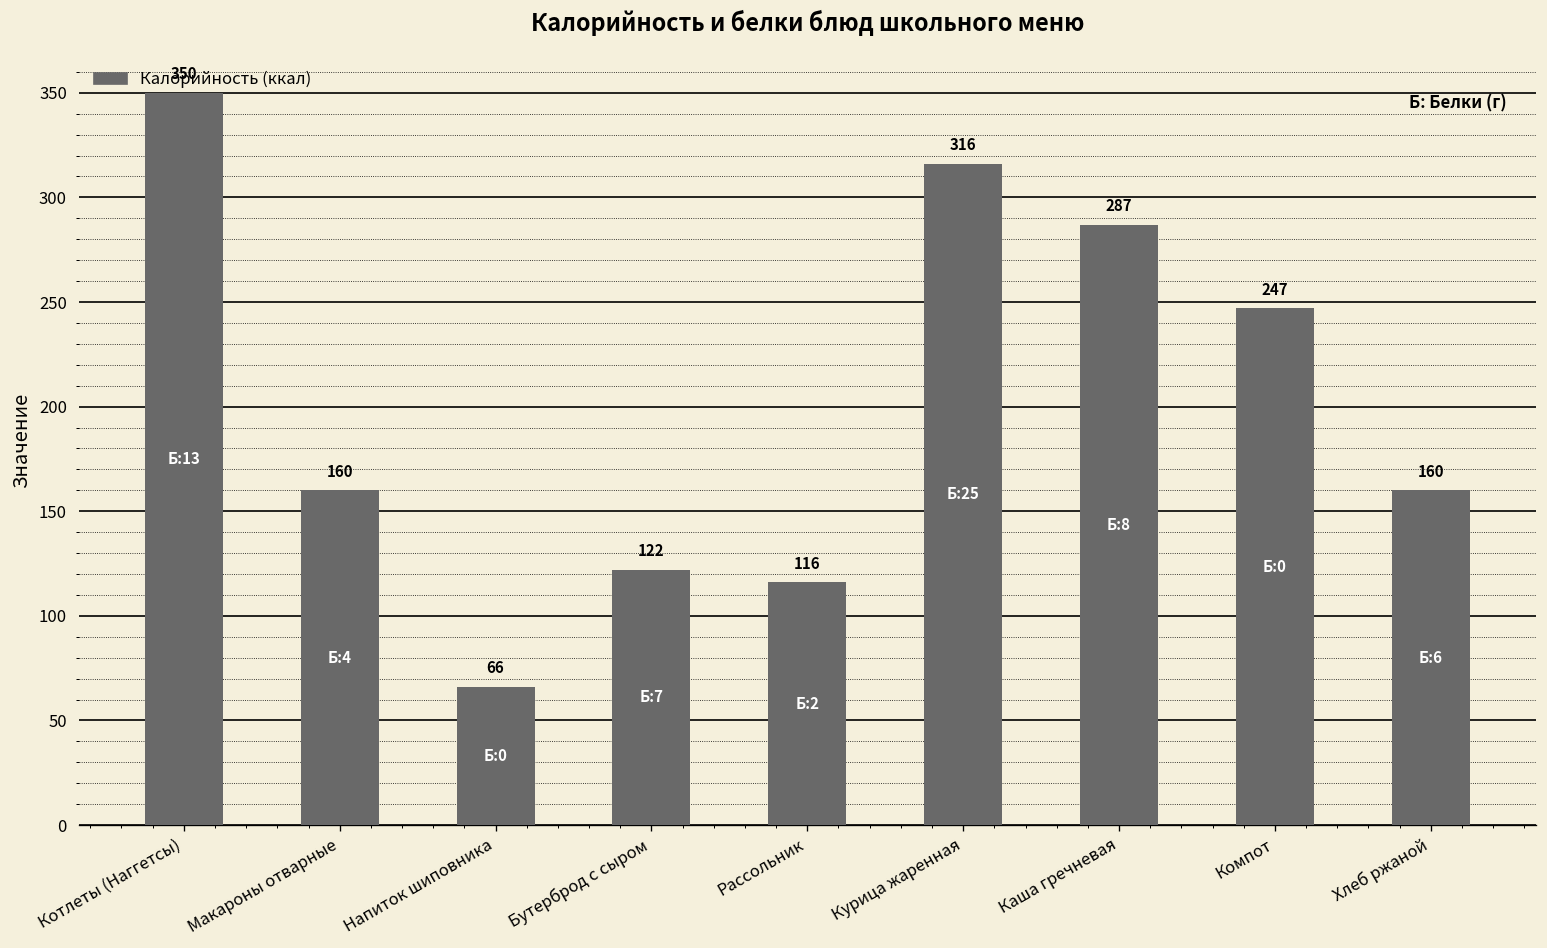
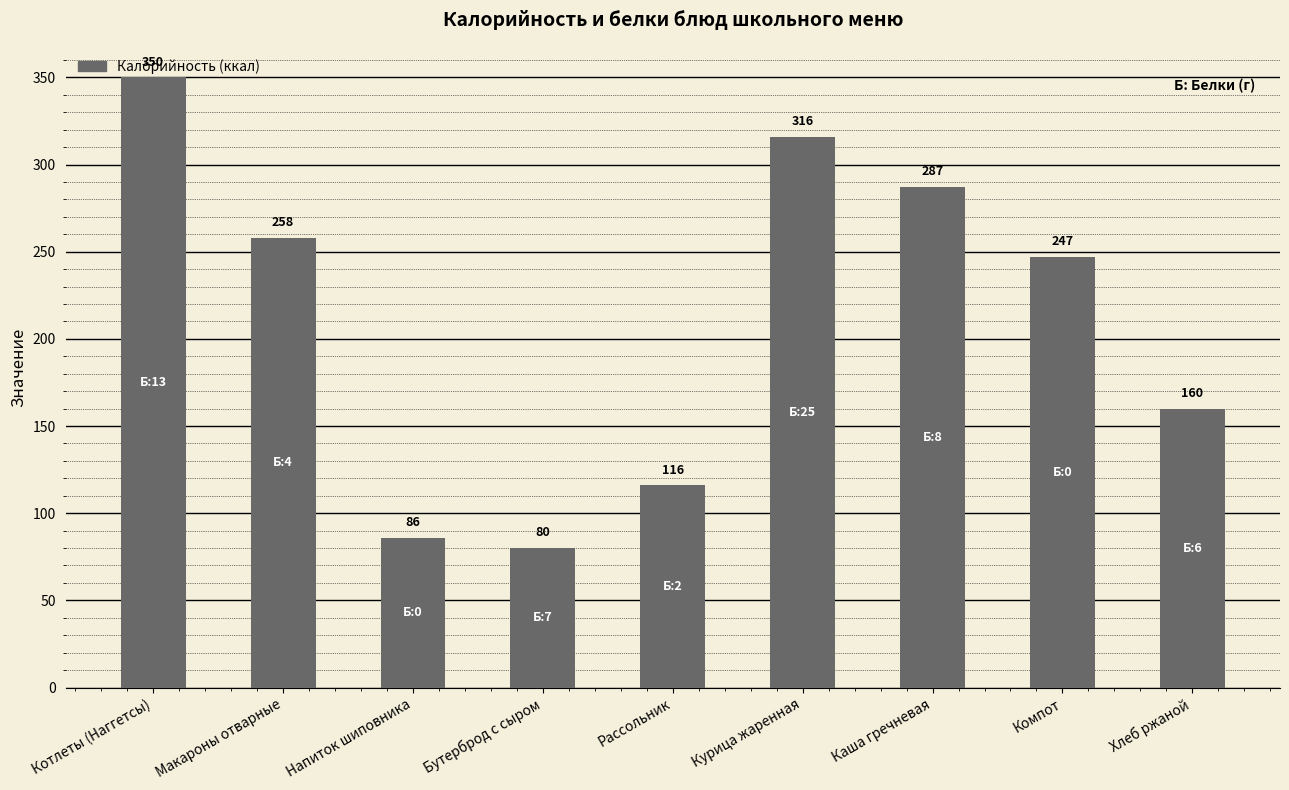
  {
    "Котлеты (Наггетсы)": 350,
-   "Макароны отварные": 160,
-   "Напиток шиповника": 66,
-   "Бутерброд с сыром": 122,
+   "Макароны отварные": 258,
+   "Напиток шиповника": 86,
+   "Бутерброд с сыром": 80,
    "Рассольник": 116,
    "Курица жаренная": 316,
    "Каша гречневая": 287,
    "Компот": 247,
    "Хлеб ржаной": 160
  }
